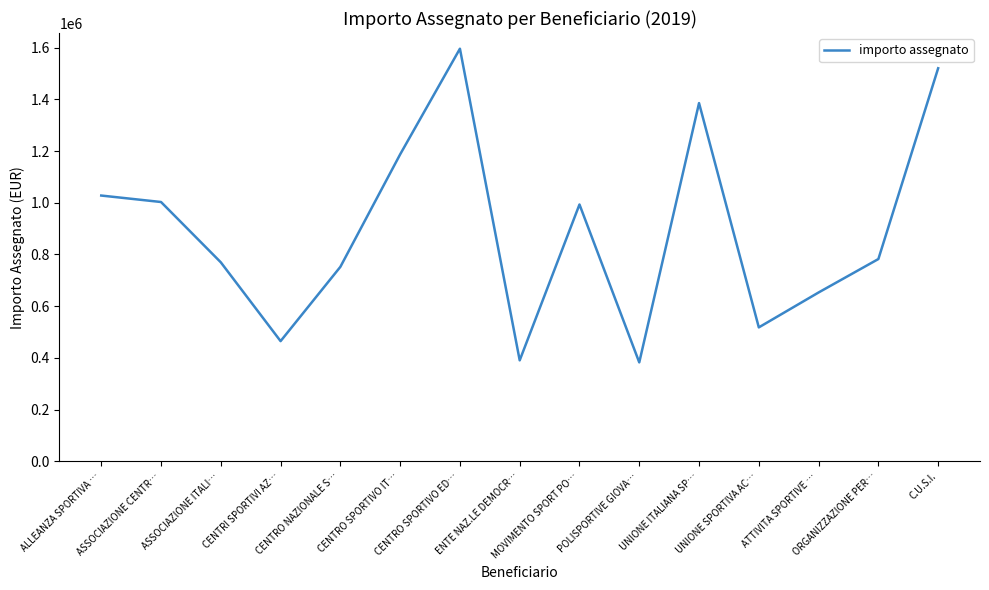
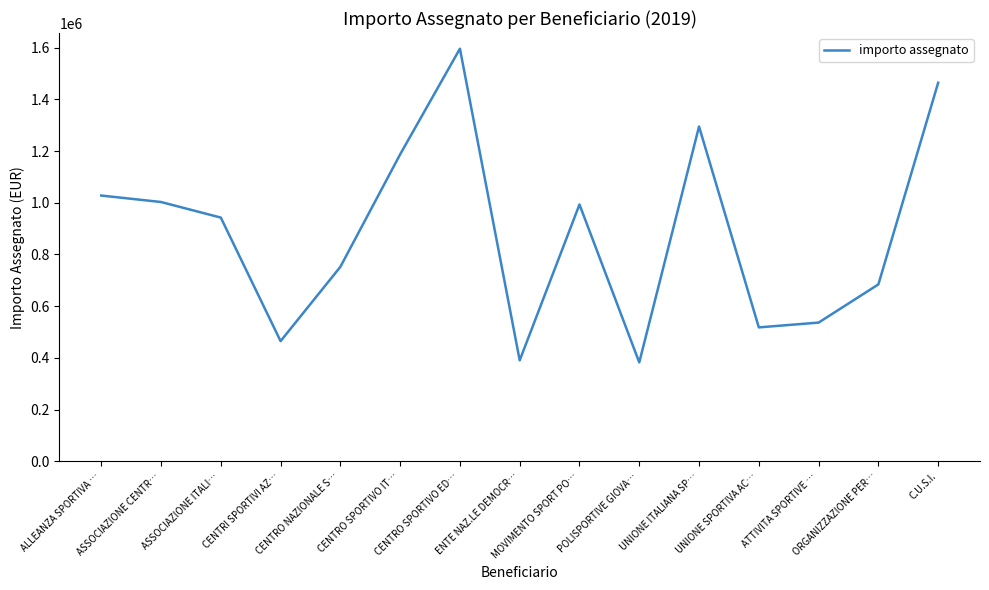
  {
    "ALLEANZA SPORTIVA …": 1030000,
    "ASSOCIAZIONE CENTR…": 1000000,
-   "ASSOCIAZIONE ITALI…": 770000,
+   "ASSOCIAZIONE ITALI…": 940000,
    "CENTRI SPORTIVI AZ…": 460000,
    "CENTRO NAZIONALE S…": 750000,
    "CENTRO SPORTIVO IT…": 1190000,
    "CENTRO SPORTIVO ED…": 1600000,
    "ENTE NAZ.LE DEMOCR…": 390000,
    "MOVIMENTO SPORT PO…": 990000,
    "POLISPORTIVE GIOVA…": 380000,
-   "UNIONE ITALIANA SP…": 1390000,
+   "UNIONE ITALIANA SP…": 1290000,
    "UNIONE SPORTIVA AC…": 520000,
-   "ATTIVITA SPORTIVE …": 650000,
-   "ORGANIZZAZIONE PER…": 780000,
-   "C.U.S.I.": 1520000
+   "ATTIVITA SPORTIVE …": 540000,
+   "ORGANIZZAZIONE PER…": 680000,
+   "C.U.S.I.": 1460000
  }
